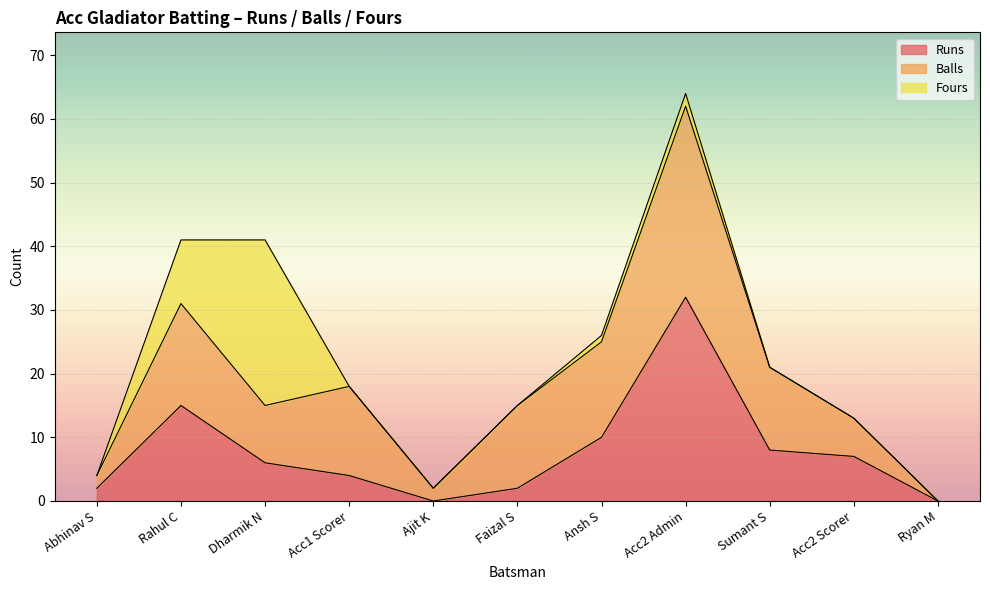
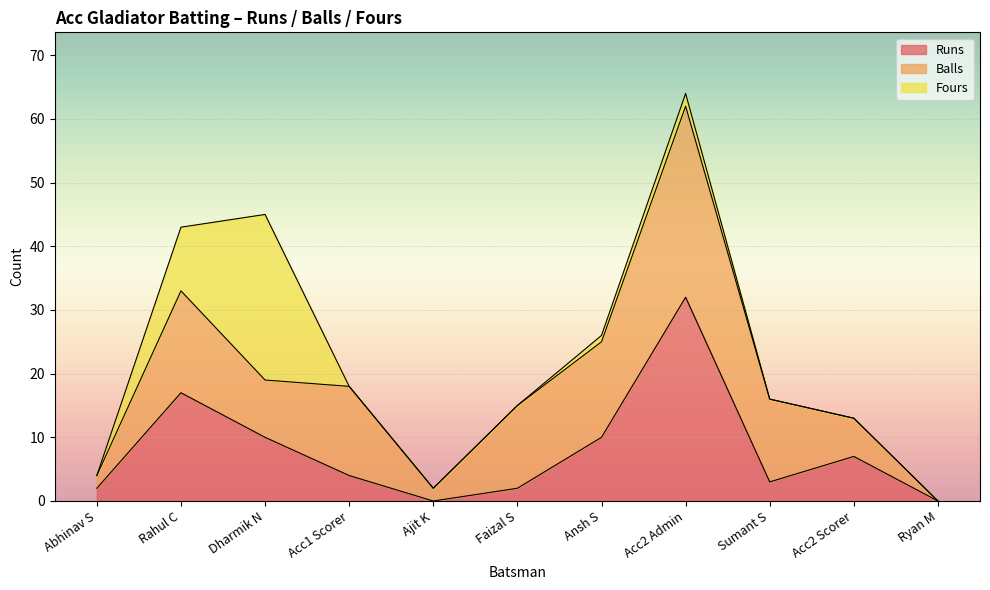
  {
    "Runs": {
      "Abhinav S": 2,
-     "Rahul C": 15,
-     "Dharmik N": 6,
+     "Rahul C": 17,
+     "Dharmik N": 10,
      "Acc1 Scorer": 4,
      "Ajit K": 0,
      "Faizal S": 2,
      "Ansh S": 10,
      "Acc2 Admin": 32,
-     "Sumant S": 8,
+     "Sumant S": 3,
      "Acc2 Scorer": 7
    },
    "Balls": {
      "Rahul C": 16,
      "Dharmik N": 9,
      "Ansh S": 15,
      "Acc2 Admin": 30
    },
    "Fours": {
      "Rahul C": 10,
      "Dharmik N": 26,
      "Ansh S": 1,
      "Acc2 Admin": 2
    }
  }
